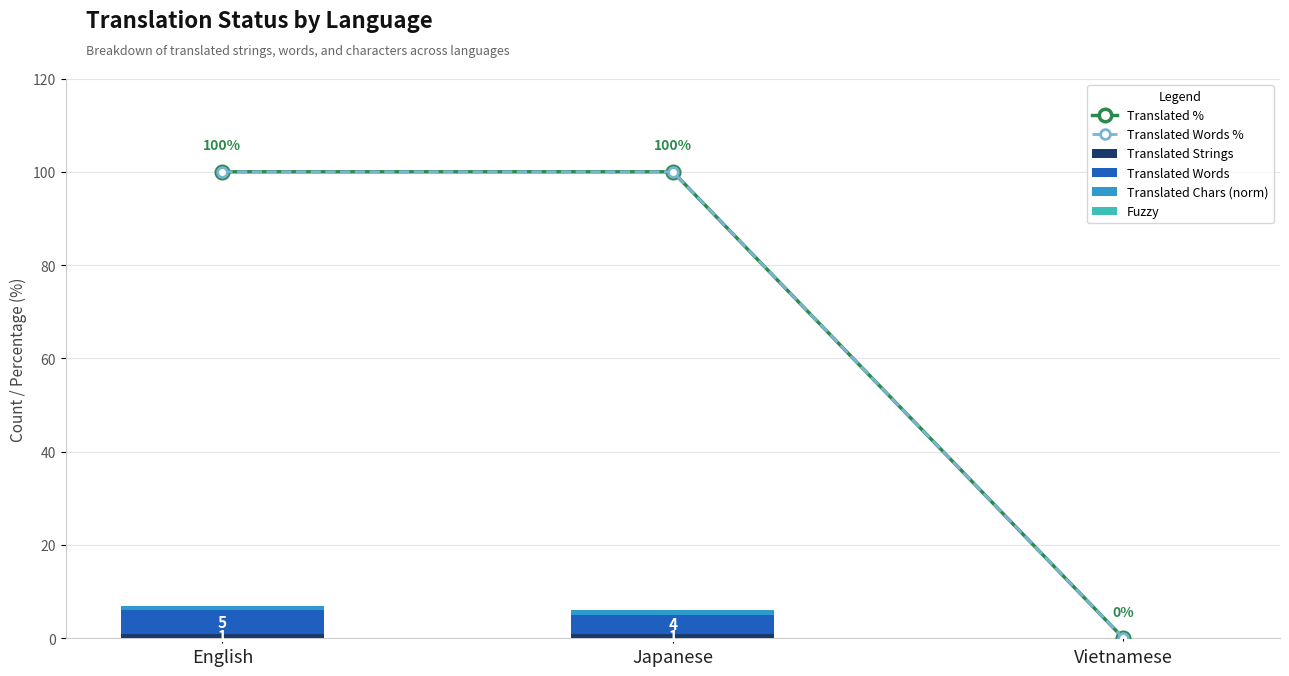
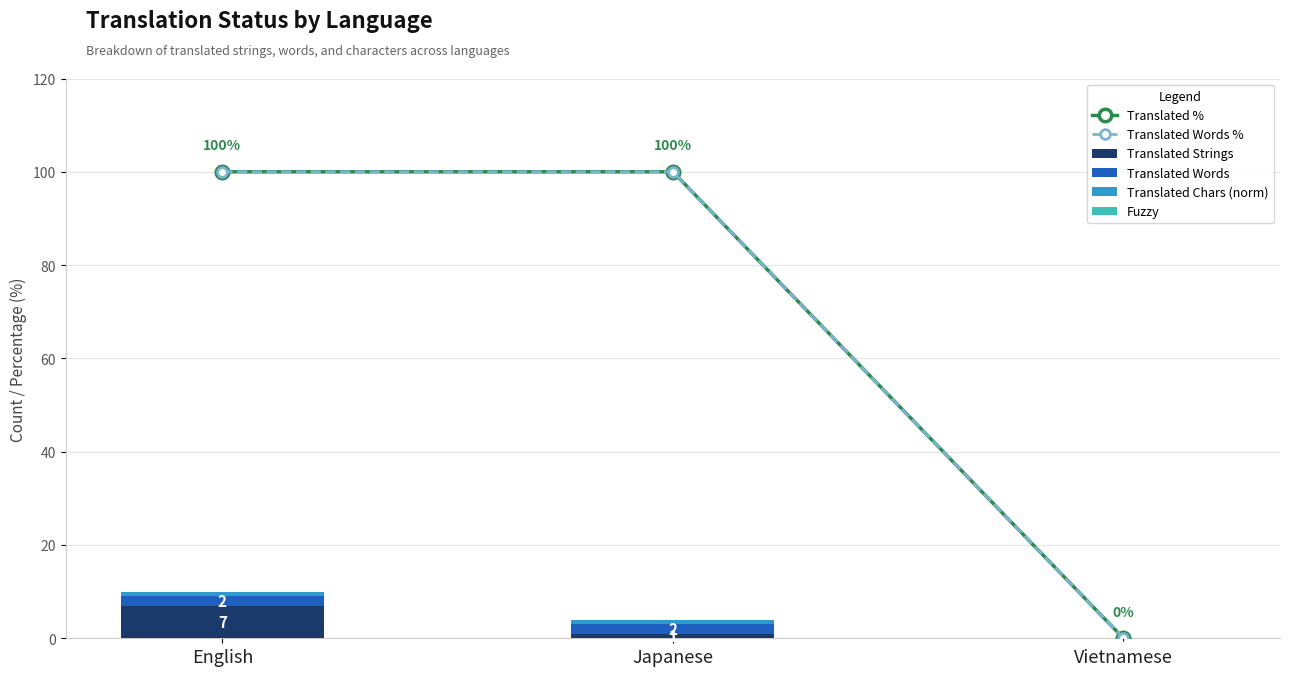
  {
    "Translated Strings": {
-     "English": "1",
+     "English": "7",
      "Vietnamese": "0%"
    },
    "Translated Words %": {
      "English": "100%",
      "Japanese": "100%",
      "Vietnamese": "0%"
    },
    "Translated Words": {
-     "English": "5",
-     "Japanese": "4",
+     "English": "2",
+     "Japanese": "2",
      "Vietnamese": "0%"
    },
    "Fuzzy": {
      "Vietnamese": "0%"
    }
  }
